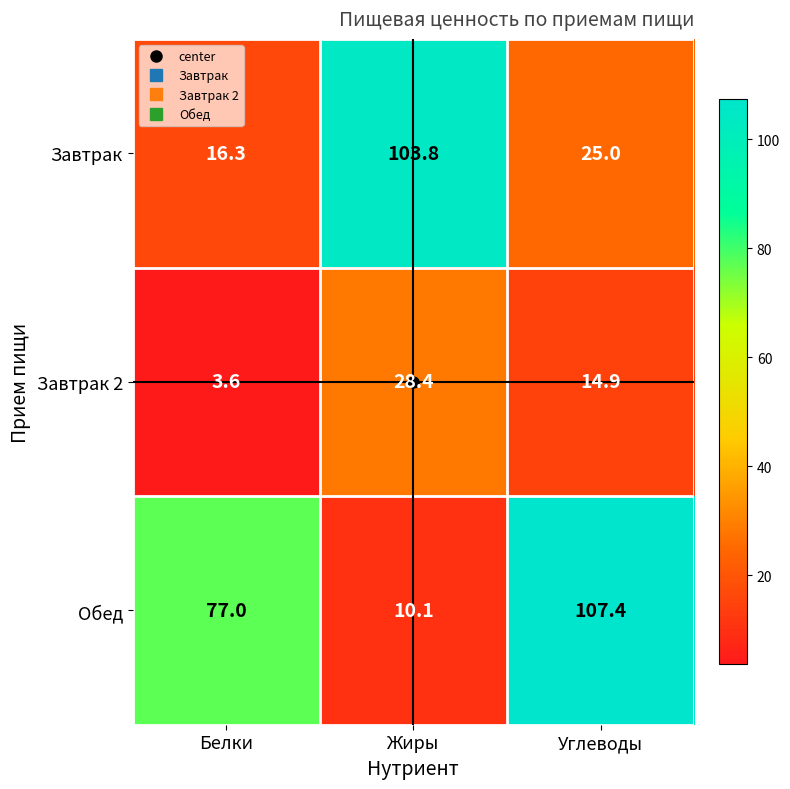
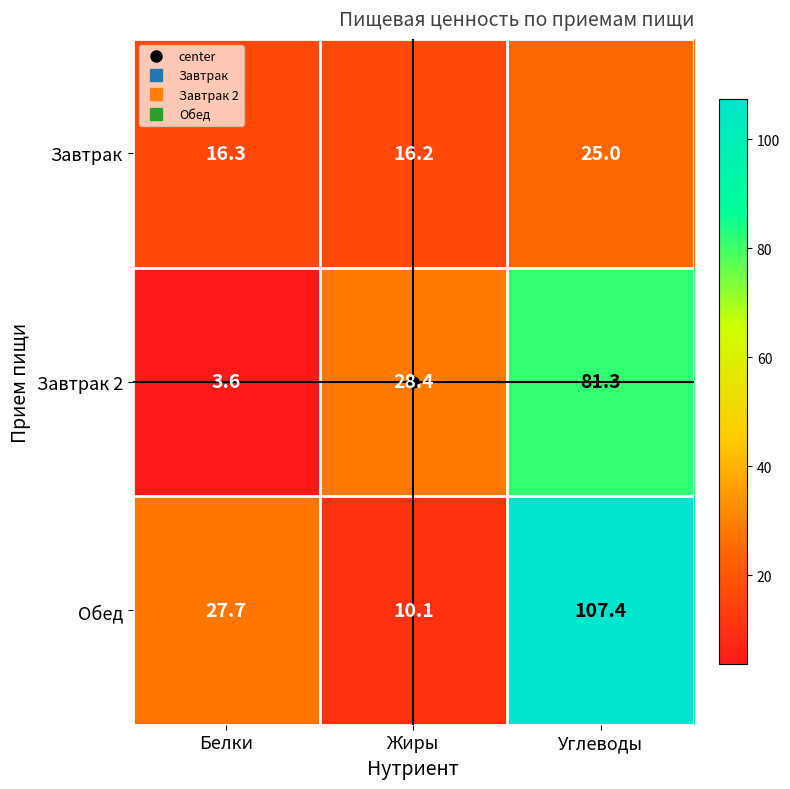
  {
    "Завтрак": {
      "Белки": 16.3,
-     "Жиры": 103.8,
+     "Жиры": 16.2,
      "Углеводы": 25.0
    },
    "Завтрак 2": {
      "Белки": 3.6,
-     "Углеводы": 14.9
+     "Углеводы": 81.3
    },
    "Обед": {
-     "Белки": 77.0,
+     "Белки": 27.7,
      "Жиры": 10.1,
      "Углеводы": 107.4
    }
  }
